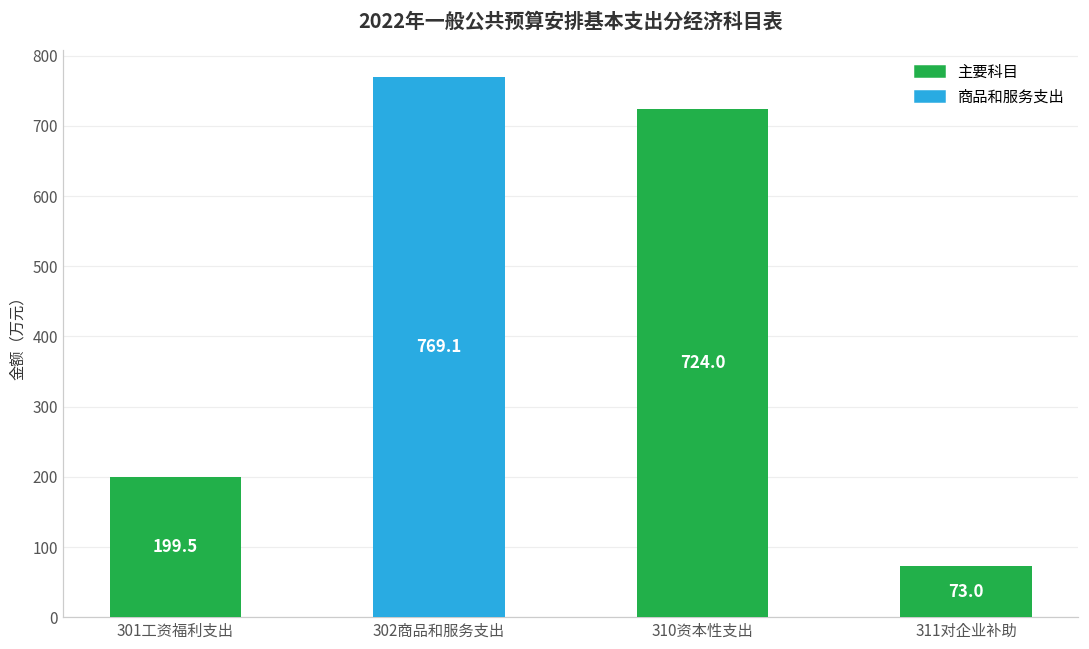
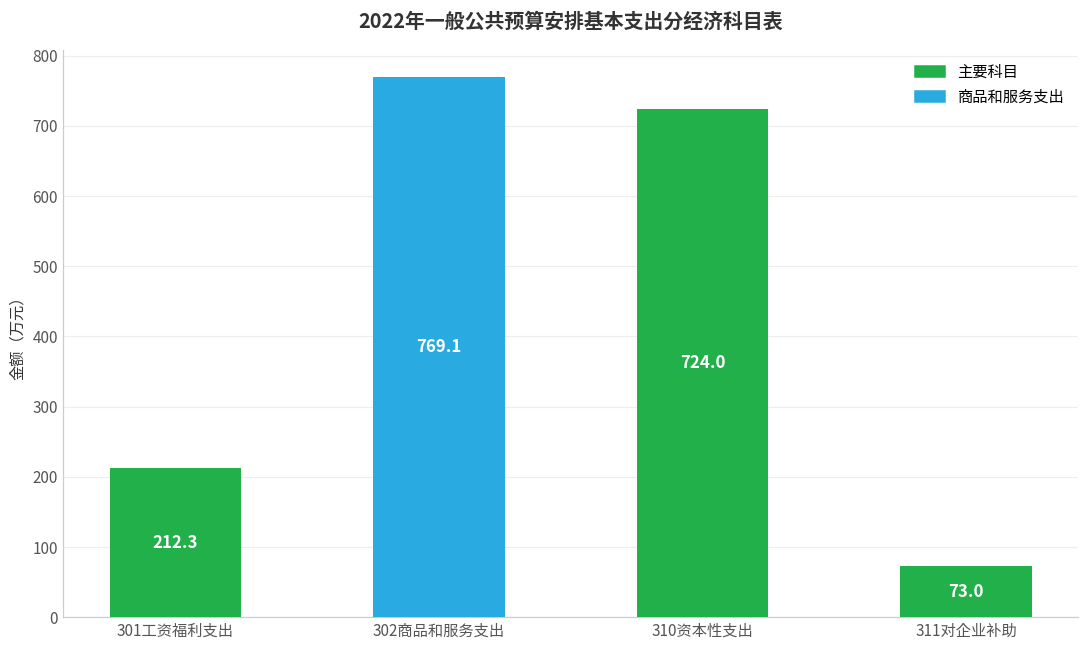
  {
-   "301工资福利支出": 199.5,
+   "301工资福利支出": 212.3,
    "302商品和服务支出": 769.1,
    "310资本性支出": 724.0,
    "311对企业补助": 73.0
  }
